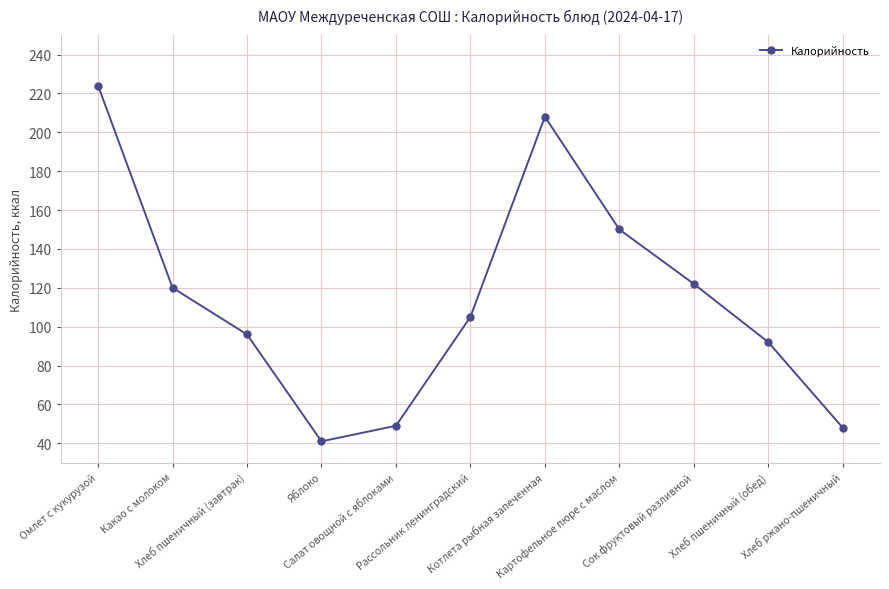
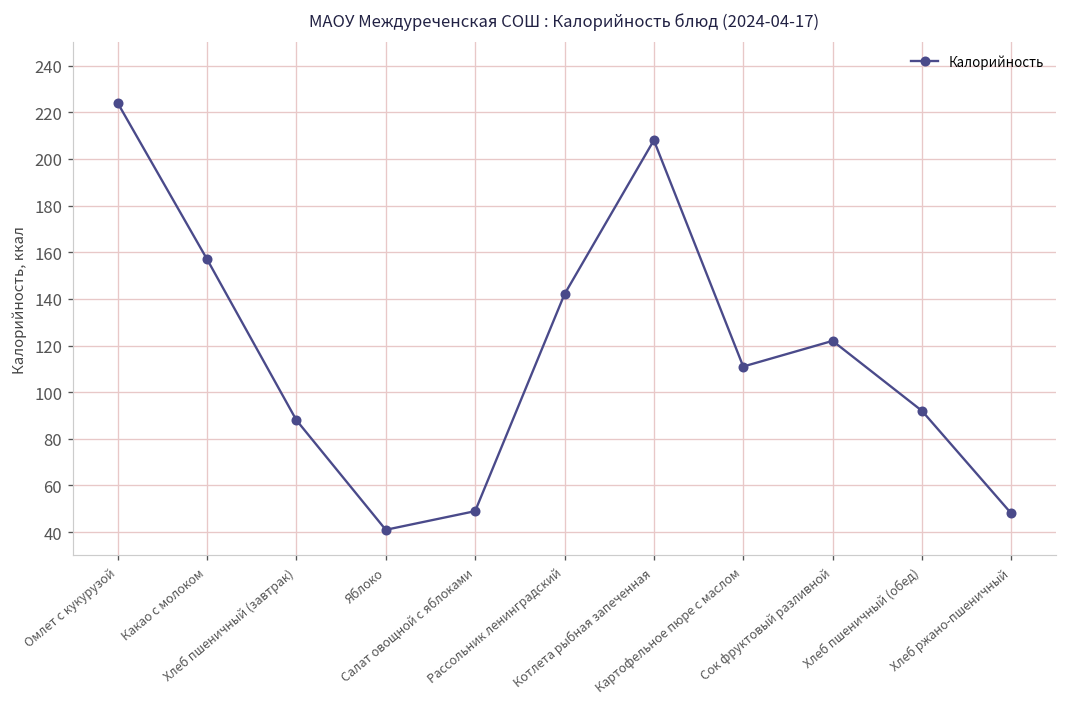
  {
    "Омлет с кукурузой": 224,
-   "Какао с молоком": 120,
-   "Хлеб пшеничный (завтрак)": 96,
+   "Какао с молоком": 157,
+   "Хлеб пшеничный (завтрак)": 88,
    "Яблоко": 41,
    "Салат овощной с яблоками": 49,
-   "Рассольник ленинградский": 105,
+   "Рассольник ленинградский": 142,
    "Котлета рыбная запеченная": 208,
-   "Картофельное пюре с маслом": 150,
+   "Картофельное пюре с маслом": 111,
    "Сок фруктовый разливной": 122,
    "Хлеб пшеничный (обед)": 92,
    "Хлеб ржано-пшеничный": 48
  }
